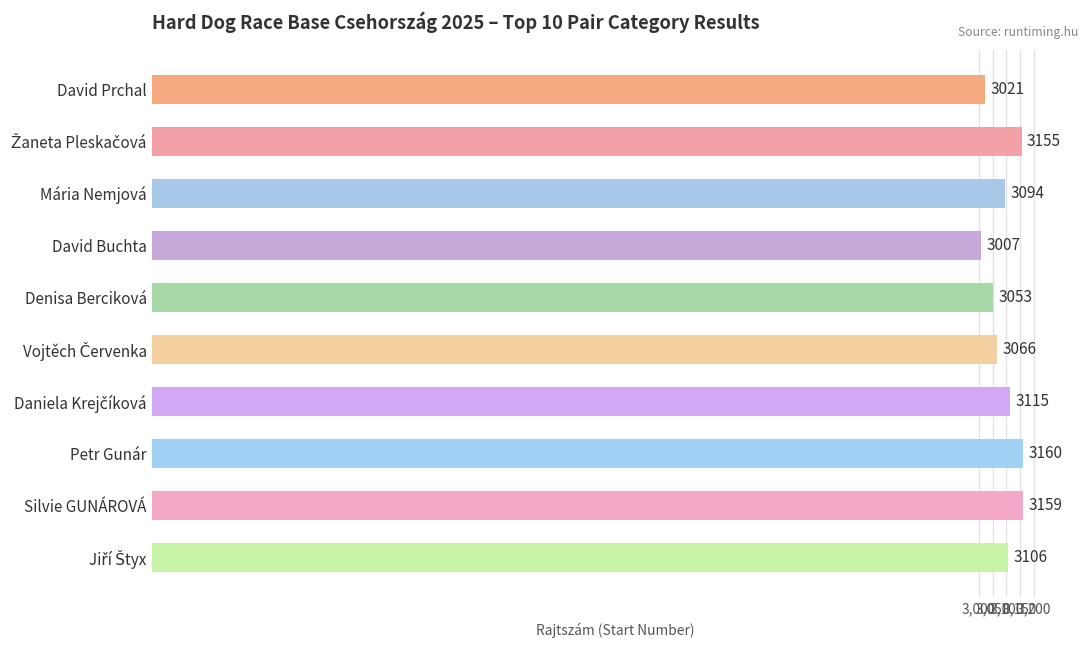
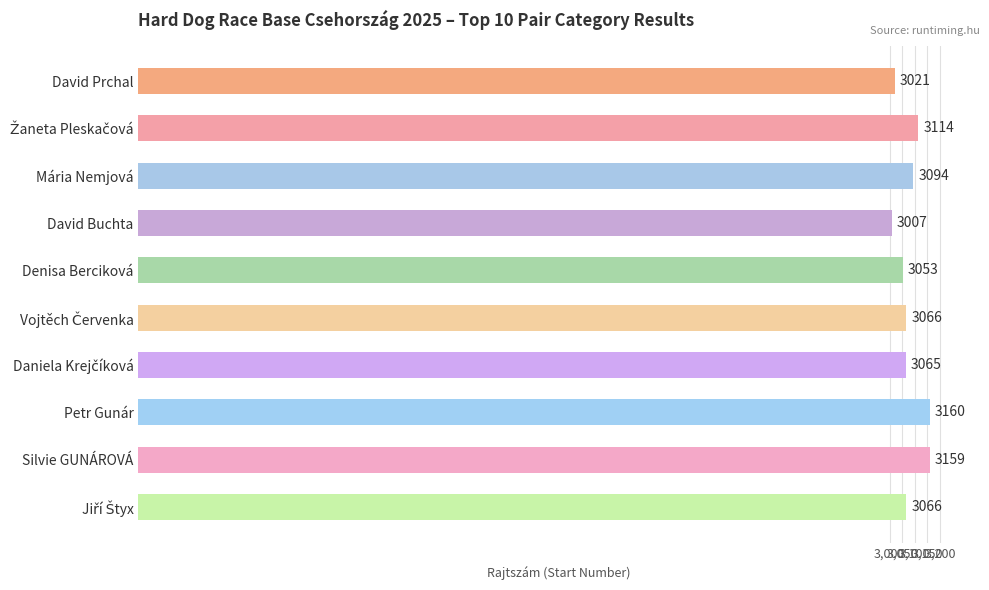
  {
    "David Prchal": 3021,
-   "Žaneta Pleskačová": 3155,
+   "Žaneta Pleskačová": 3114,
    "Mária Nemjová": 3094,
    "David Buchta": 3007,
    "Denisa Berciková": 3053,
    "Vojtěch Červenka": 3066,
-   "Daniela Krejčíková": 3115,
+   "Daniela Krejčíková": 3065,
    "Petr Gunár": 3160,
    "Silvie GUNÁROVÁ": 3159,
-   "Jiří Štyx": 3106
+   "Jiří Štyx": 3066
  }
